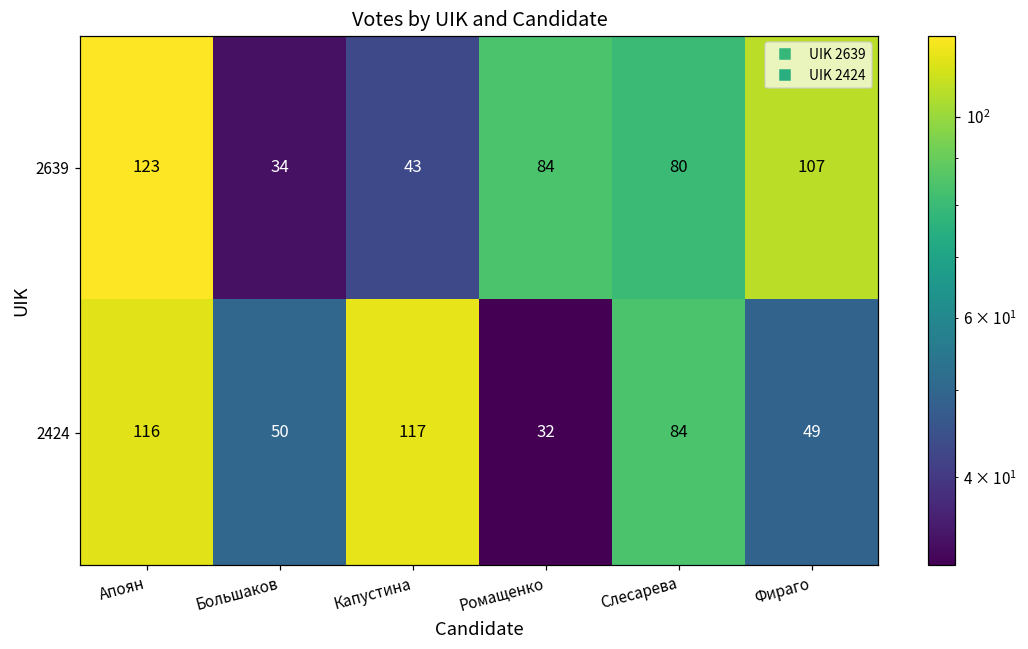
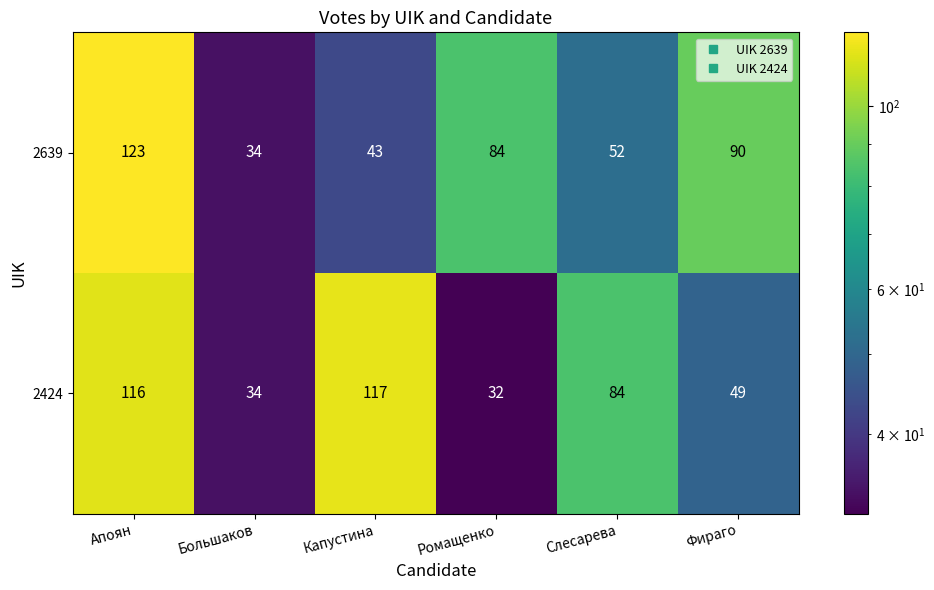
  {
    "2639": {
      "Апоян": 123,
      "Большаков": 34,
      "Капустина": 43,
      "Ромащенко": 84,
-     "Слесарева": 80,
-     "Фираго": 107
+     "Слесарева": 52,
+     "Фираго": 90
    },
    "2424": {
      "Апоян": 116,
-     "Большаков": 50,
+     "Большаков": 34,
      "Капустина": 117,
      "Ромащенко": 32,
      "Слесарева": 84,
      "Фираго": 49
    }
  }
